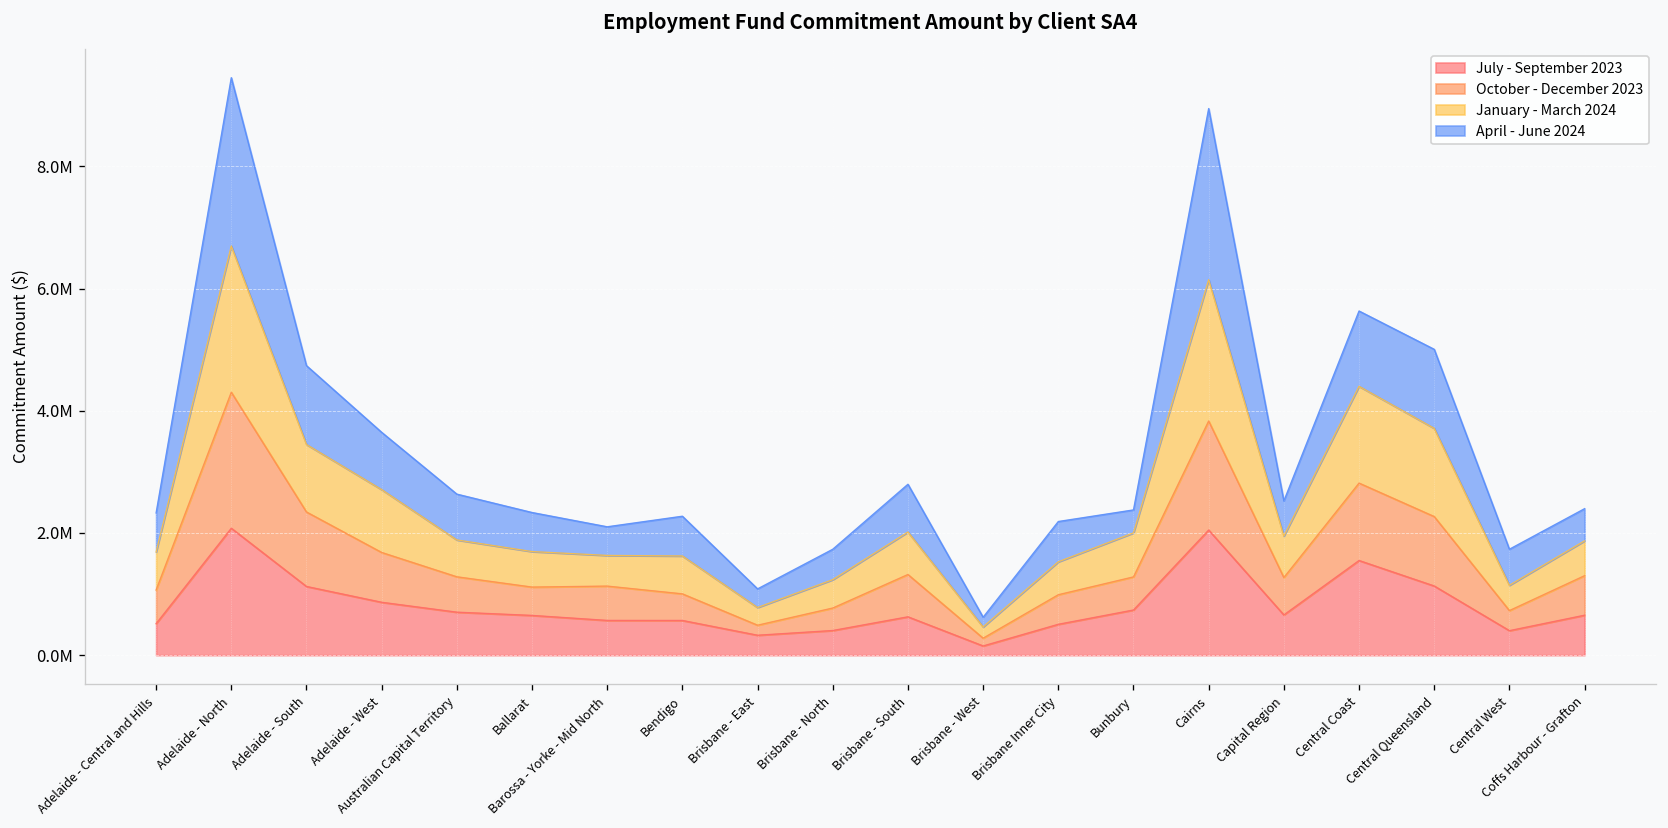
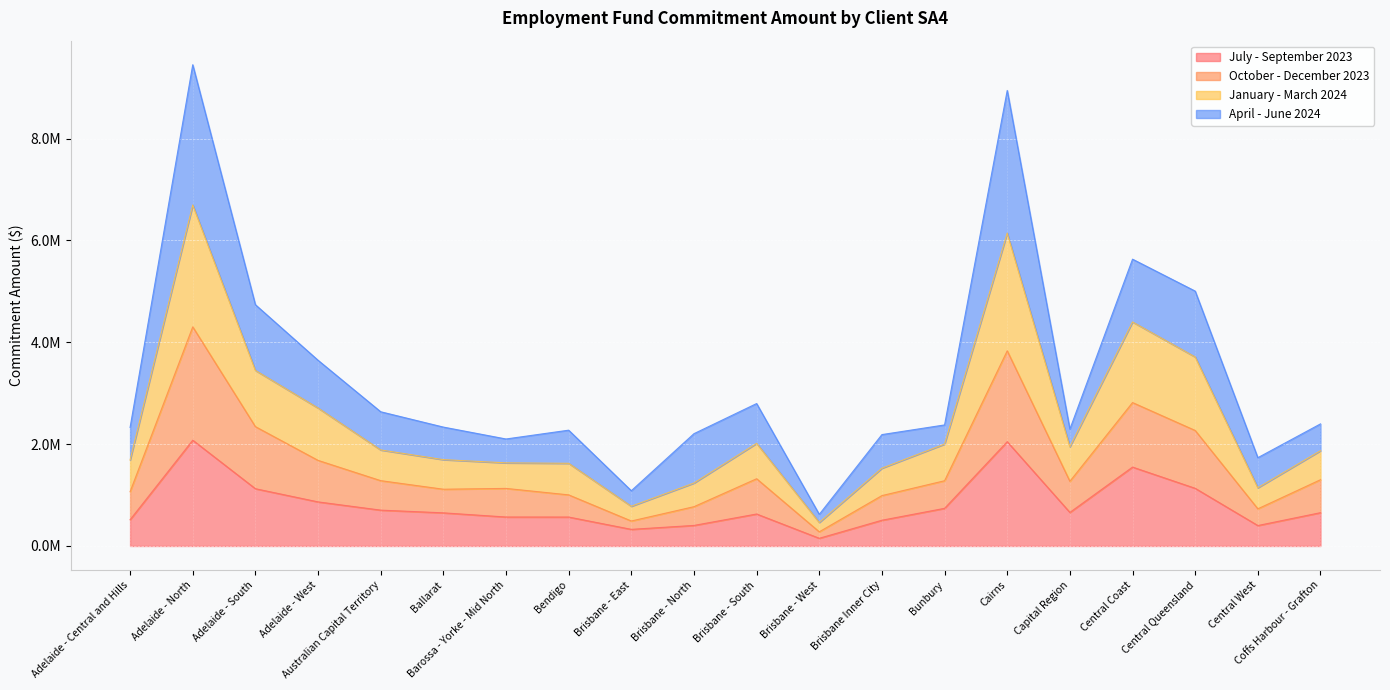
  {
    "April - June 2024": {
      "Adelaide - Central and Hills": 600000,
      "Adelaide - North": 2800000,
      "Adelaide - South": 1300000,
      "Adelaide - West": 900000,
      "Australian Capital Territory": 800000,
      "Ballarat": 600000,
      "Barossa - Yorke - Mid North": 500000,
      "Bendigo": 700000,
      "Brisbane - East": 300000,
-     "Brisbane - North": 500000,
+     "Brisbane - North": 1000000,
      "Brisbane - South": 800000,
      "Brisbane - West": 200000,
      "Brisbane Inner City": 700000,
      "Bunbury": 400000,
      "Cairns": 2800000,
-     "Capital Region": 600000,
+     "Capital Region": 300000,
      "Central Coast": 1200000,
      "Central Queensland": 1300000,
      "Central West": 600000,
      "Coffs Harbour - Grafton": 500000
    }
  }
